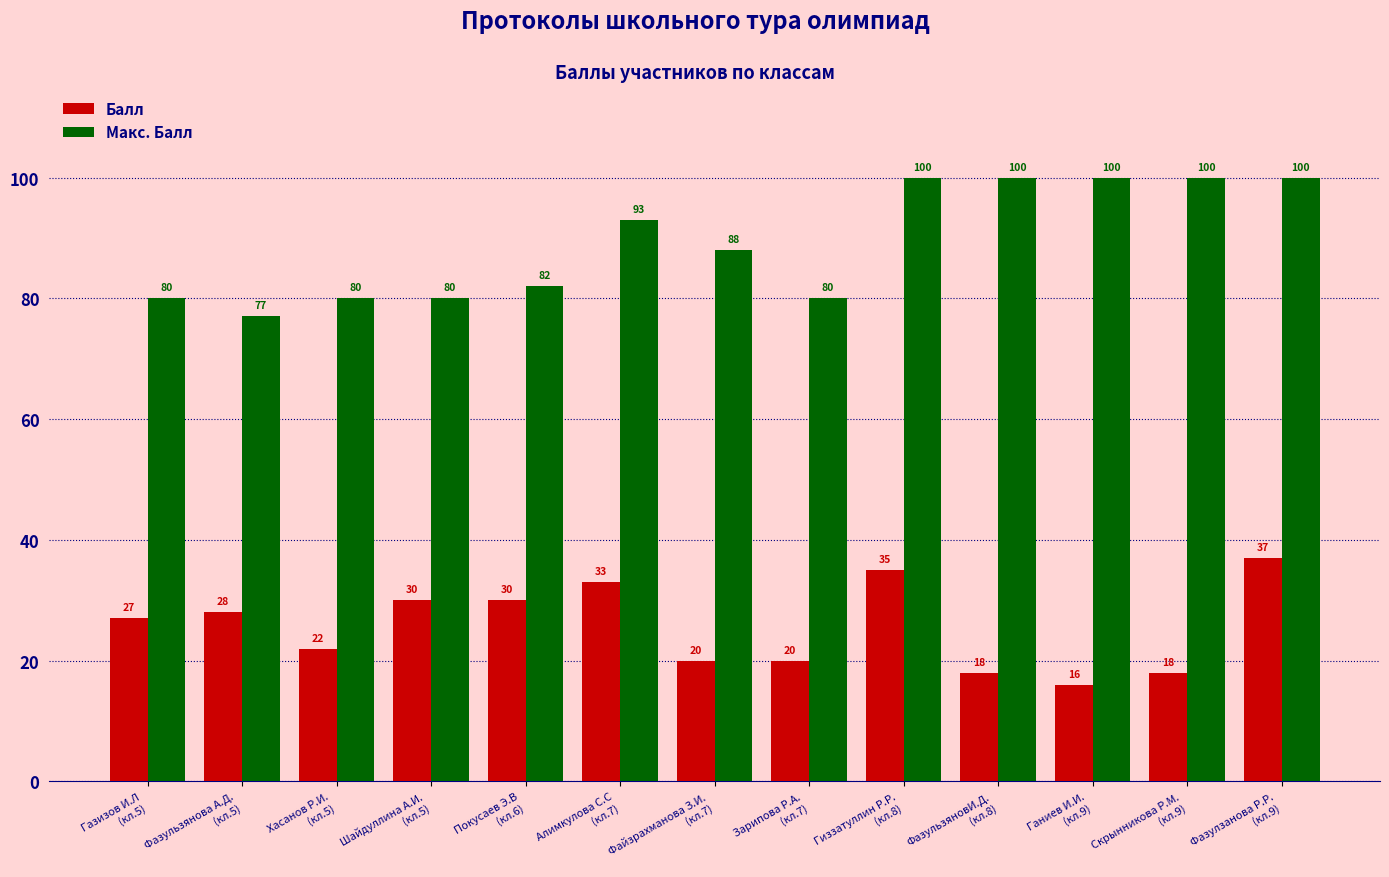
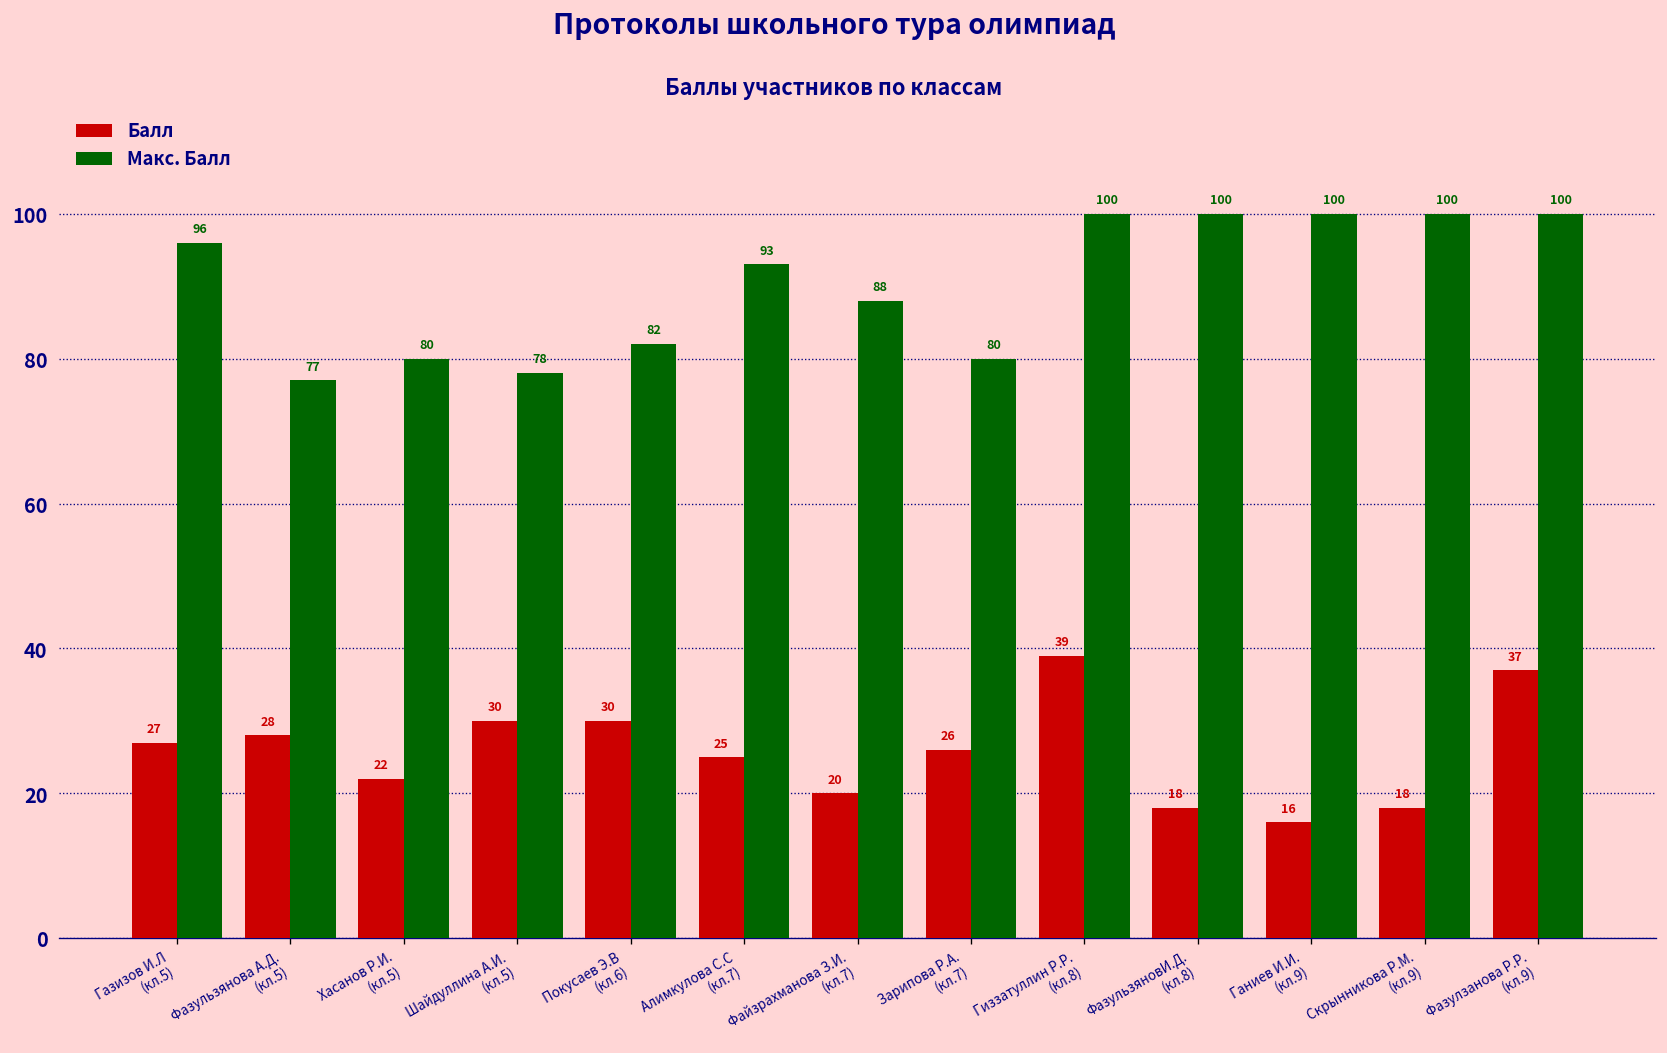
  {
    "Балл": {
      "Газизов И.Л (кл.5)": 27,
      "Фазульзянова А.Д. (кл.5)": 28,
      "Хасанов Р.И. (кл.5)": 22,
      "Шайдуллина А.И. (кл.5)": 30,
      "Покусаев Э.В (кл.6)": 30,
-     "Алимкулова С.С (кл.7)": 33,
+     "Алимкулова С.С (кл.7)": 25,
      "Файзрахманова З.И. (кл.7)": 20,
-     "Зарипова Р.А. (кл.7)": 20,
-     "Гиззатуллин Р.Р. (кл.8)": 35,
+     "Зарипова Р.А. (кл.7)": 26,
+     "Гиззатуллин Р.Р. (кл.8)": 39,
      "ФазульзяновИ.Д. (кл.8)": 18,
      "Ганиев И.И. (кл.9)": 16,
      "Скрынникова Р.М. (кл.9)": 18,
      "Фазулзанова Р.Р. (кл.9)": 37
    },
    "Макс. Балл": {
-     "Газизов И.Л (кл.5)": 80,
+     "Газизов И.Л (кл.5)": 96,
      "Фазульзянова А.Д. (кл.5)": 77,
      "Хасанов Р.И. (кл.5)": 80,
-     "Шайдуллина А.И. (кл.5)": 80,
+     "Шайдуллина А.И. (кл.5)": 78,
      "Покусаев Э.В (кл.6)": 82,
      "Алимкулова С.С (кл.7)": 93,
      "Файзрахманова З.И. (кл.7)": 88,
      "Зарипова Р.А. (кл.7)": 80,
      "Гиззатуллин Р.Р. (кл.8)": 100,
      "ФазульзяновИ.Д. (кл.8)": 100,
      "Ганиев И.И. (кл.9)": 100,
      "Скрынникова Р.М. (кл.9)": 100,
      "Фазулзанова Р.Р. (кл.9)": 100
    }
  }
